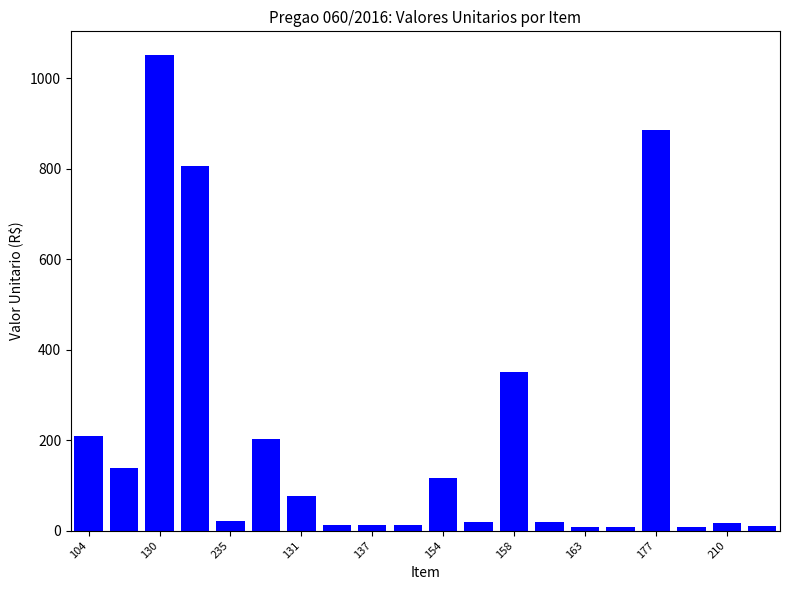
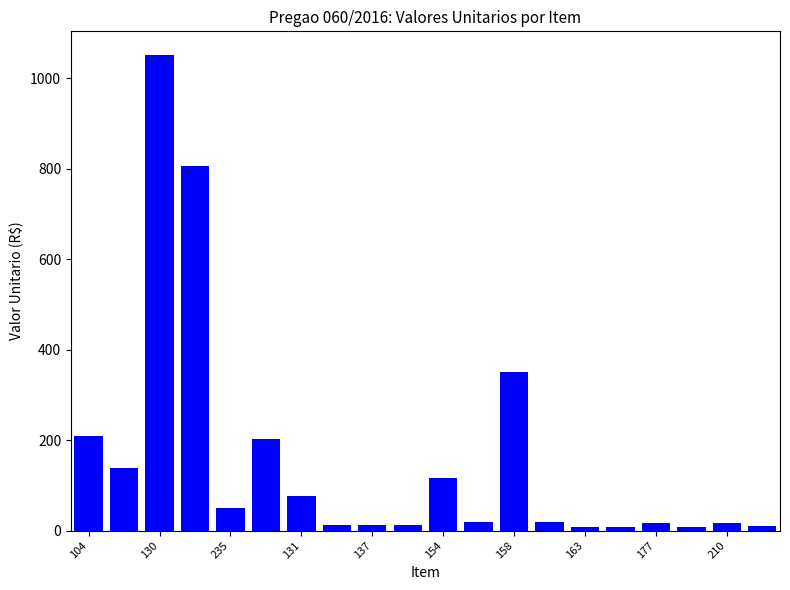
  {
    "104": 210,
    "130": 1050,
-   "235": 20,
+   "235": 50,
    "131": 80,
    "137": 10,
    "154": 120,
    "158": 350,
    "163": 10,
-   "177": 890,
+   "177": 20,
    "210": 20
  }
